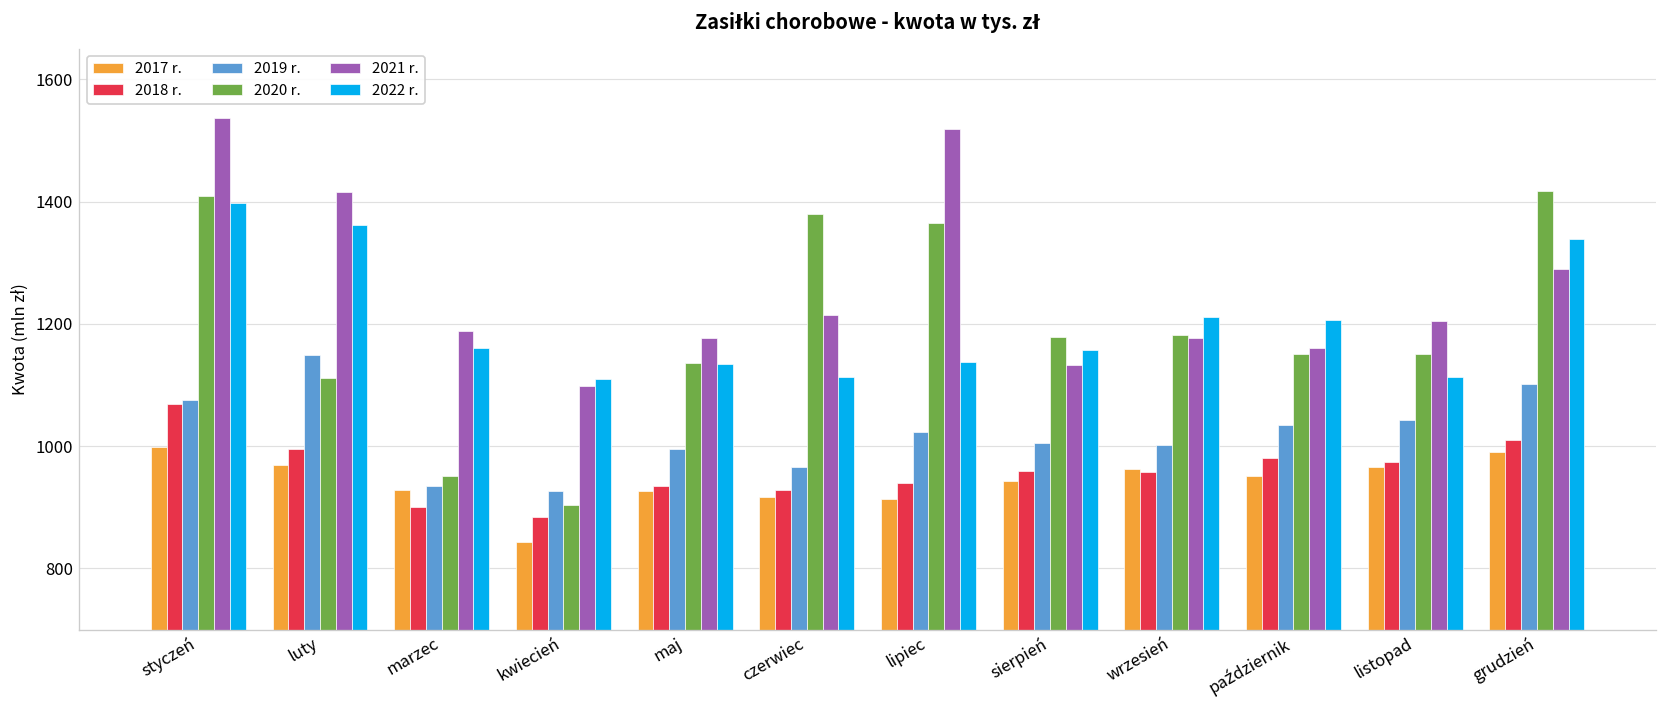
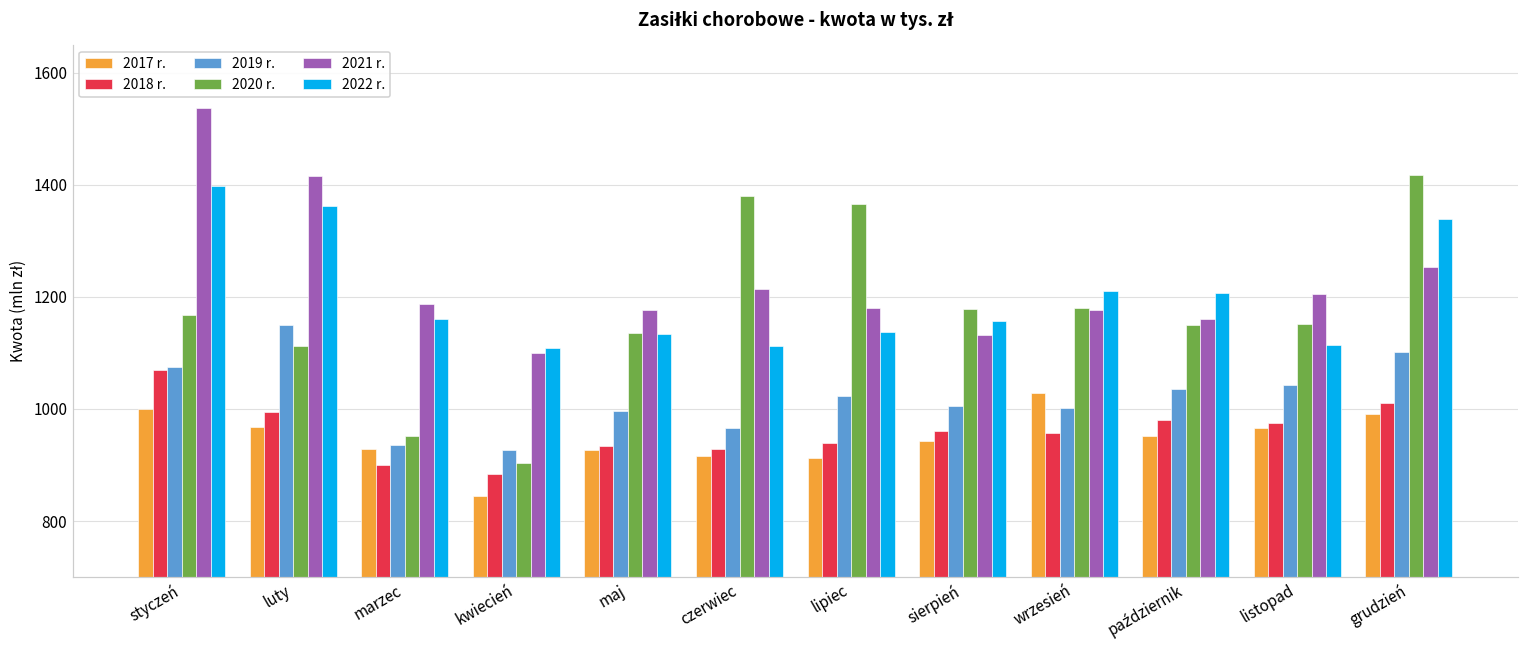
  {
    "2017 r.": {
      "styczeń": 1000,
      "luty": 970,
      "marzec": 930,
      "kwiecień": 840,
      "maj": 930,
      "czerwiec": 920,
      "lipiec": 910,
      "sierpień": 940,
-     "wrzesień": 960,
+     "wrzesień": 1030,
      "październik": 950,
      "listopad": 970,
      "grudzień": 990
    },
    "2018 r.": {
      "styczeń": 1070,
      "luty": 990,
      "marzec": 900,
      "kwiecień": 880,
      "maj": 930,
      "czerwiec": 930,
      "lipiec": 940,
      "sierpień": 960,
      "wrzesień": 960,
      "październik": 980,
      "listopad": 970,
      "grudzień": 1010
    },
    "2019 r.": {
      "styczeń": 1070,
      "luty": 1150,
      "marzec": 930,
      "kwiecień": 930,
      "maj": 1000,
      "czerwiec": 970,
      "lipiec": 1020,
      "sierpień": 1010,
      "wrzesień": 1000,
      "październik": 1040,
      "listopad": 1040,
      "grudzień": 1100
    },
    "2020 r.": {
-     "styczeń": 1410,
+     "styczeń": 1170,
      "luty": 1110,
      "marzec": 950,
      "kwiecień": 900,
      "maj": 1140,
      "czerwiec": 1380,
      "lipiec": 1370,
      "sierpień": 1180,
      "wrzesień": 1180,
      "październik": 1150,
      "listopad": 1150,
      "grudzień": 1420
    },
    "2021 r.": {
      "styczeń": 1540,
      "luty": 1420,
      "marzec": 1190,
      "kwiecień": 1100,
      "maj": 1180,
      "czerwiec": 1210,
-     "lipiec": 1520,
+     "lipiec": 1180,
      "sierpień": 1130,
      "wrzesień": 1180,
      "październik": 1160,
      "listopad": 1200,
-     "grudzień": 1290
+     "grudzień": 1250
    },
    "2022 r.": {
      "styczeń": 1400,
      "luty": 1360,
      "marzec": 1160,
      "kwiecień": 1110,
      "maj": 1130,
      "czerwiec": 1110,
      "lipiec": 1140,
      "sierpień": 1160,
      "wrzesień": 1210,
      "październik": 1210,
      "listopad": 1110,
      "grudzień": 1340
    }
  }
